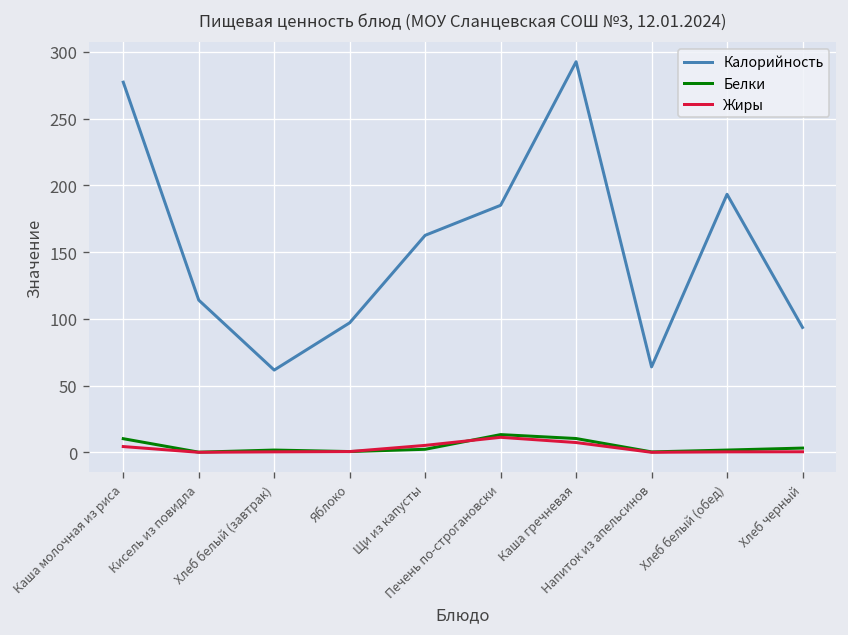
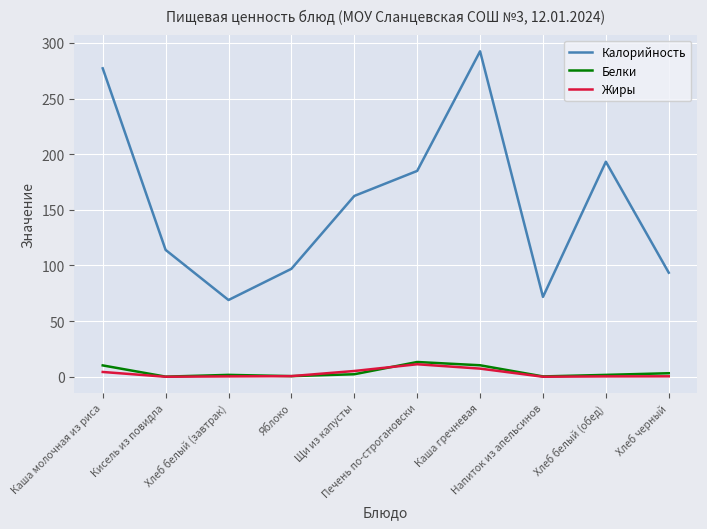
  {
    "Калорийность": {
      "Каша молочная из риса": 277,
      "Кисель из повидла": 114,
-     "Хлеб белый (завтрак)": 62,
+     "Хлеб белый (завтрак)": 69,
      "Яблоко": 97,
      "Щи из капусты": 163,
      "Печень по-строгановски": 185,
      "Каша гречневая": 293,
-     "Напиток из апельсинов": 64,
+     "Напиток из апельсинов": 72,
      "Хлеб белый (обед)": 193,
      "Хлеб черный": 94
    },
    "Белки": {
      "Каша молочная из риса": 10,
      "Щи из капусты": 2,
      "Каша гречневая": 10,
      "Хлеб черный": 3
    },
    "Жиры": {
      "Каша молочная из риса": 4,
      "Щи из капусты": 5,
      "Каша гречневая": 7,
      "Хлеб черный": 0
    }
  }
